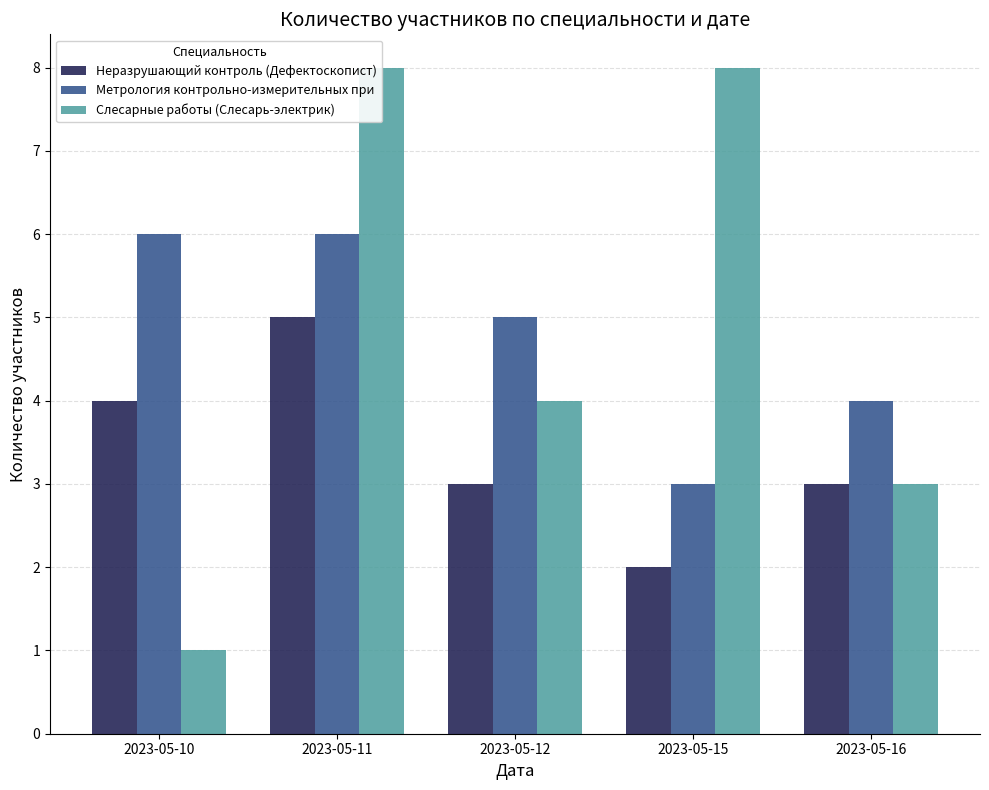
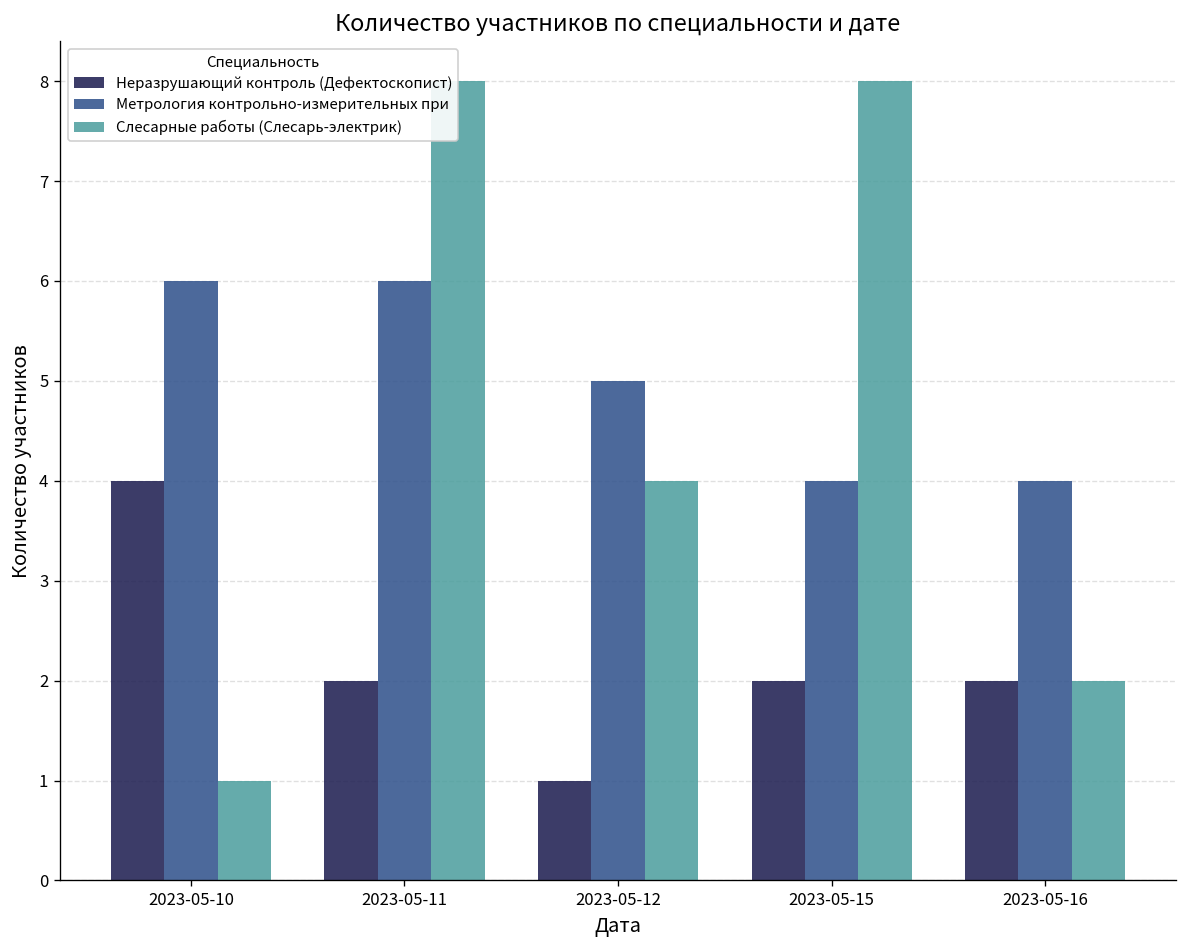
  {
    "Неразрушающий контроль (Дефектоскопист)": {
      "2023-05-10": 4,
-     "2023-05-11": 5,
-     "2023-05-12": 3,
+     "2023-05-11": 2,
+     "2023-05-12": 1,
      "2023-05-15": 2,
-     "2023-05-16": 3
+     "2023-05-16": 2
    },
    "Метрология контрольно-измерительных при": {
      "2023-05-10": 6,
      "2023-05-11": 6,
      "2023-05-12": 5,
-     "2023-05-15": 3,
+     "2023-05-15": 4,
      "2023-05-16": 4
    },
    "Слесарные работы (Слесарь-электрик)": {
      "2023-05-10": 1,
      "2023-05-12": 4,
      "2023-05-15": 8,
-     "2023-05-16": 3
+     "2023-05-16": 2
    }
  }
